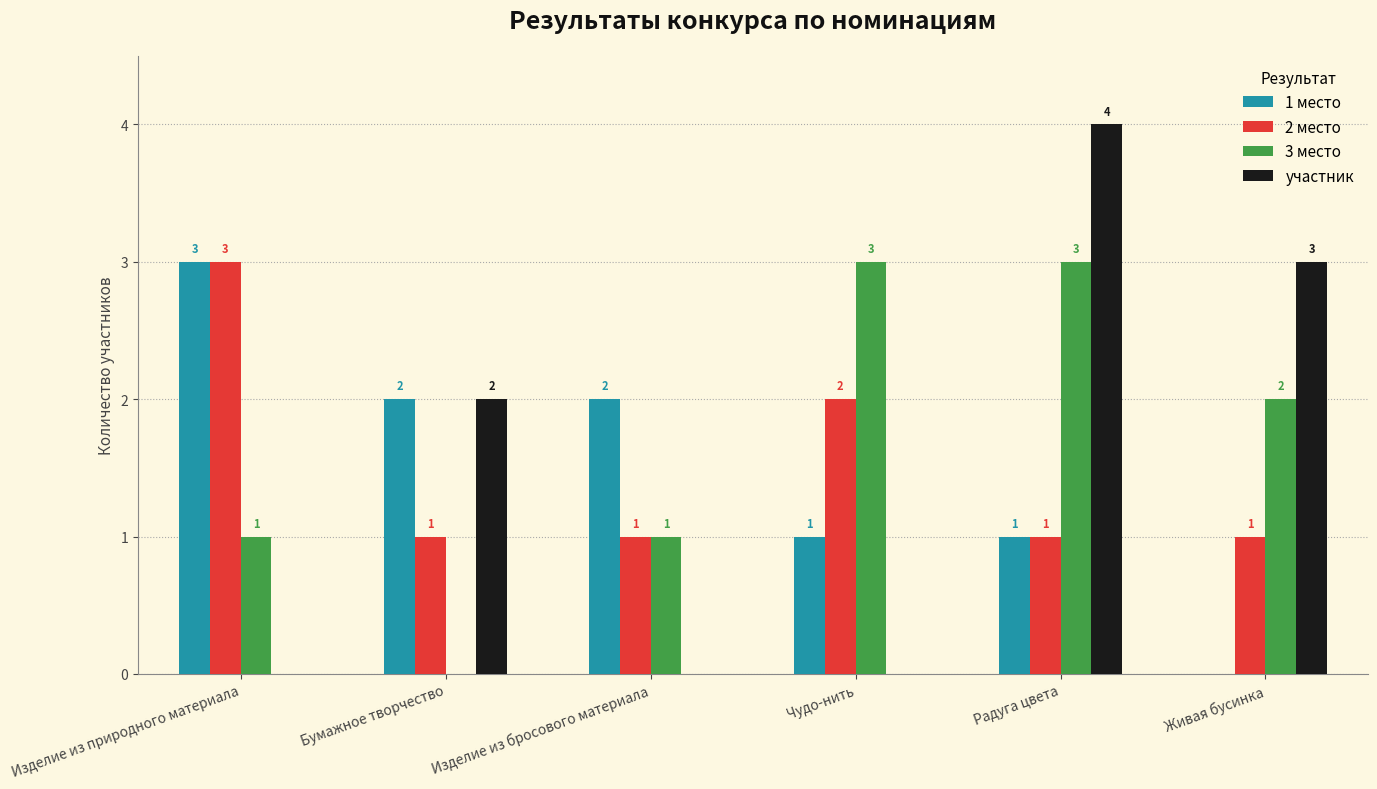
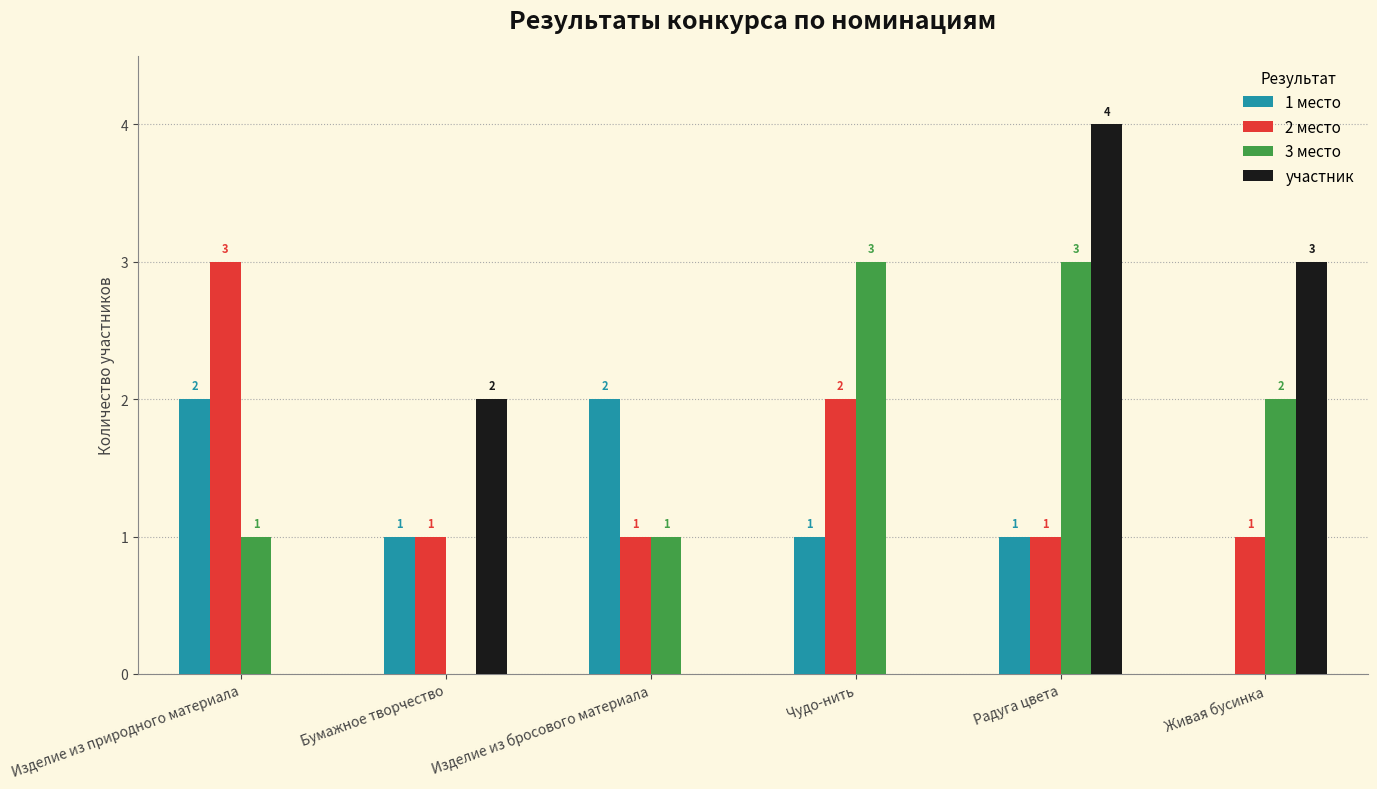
  {
    "1 место": {
-     "Изделие из природного материала": 3,
-     "Бумажное творчество": 2,
+     "Изделие из природного материала": 2,
+     "Бумажное творчество": 1,
      "Изделие из бросового материала": 2,
      "Чудо-нить": 1,
      "Радуга цвета": 1
    },
    "2 место": {
      "Изделие из природного материала": 3,
      "Бумажное творчество": 1,
      "Изделие из бросового материала": 1,
      "Чудо-нить": 2,
      "Радуга цвета": 1,
      "Живая бусинка": 1
    },
    "3 место": {
      "Изделие из природного материала": 1,
      "Изделие из бросового материала": 1,
      "Чудо-нить": 3,
      "Радуга цвета": 3,
      "Живая бусинка": 2
    },
    "участник": {
      "Бумажное творчество": 2,
      "Радуга цвета": 4,
      "Живая бусинка": 3
    }
  }
